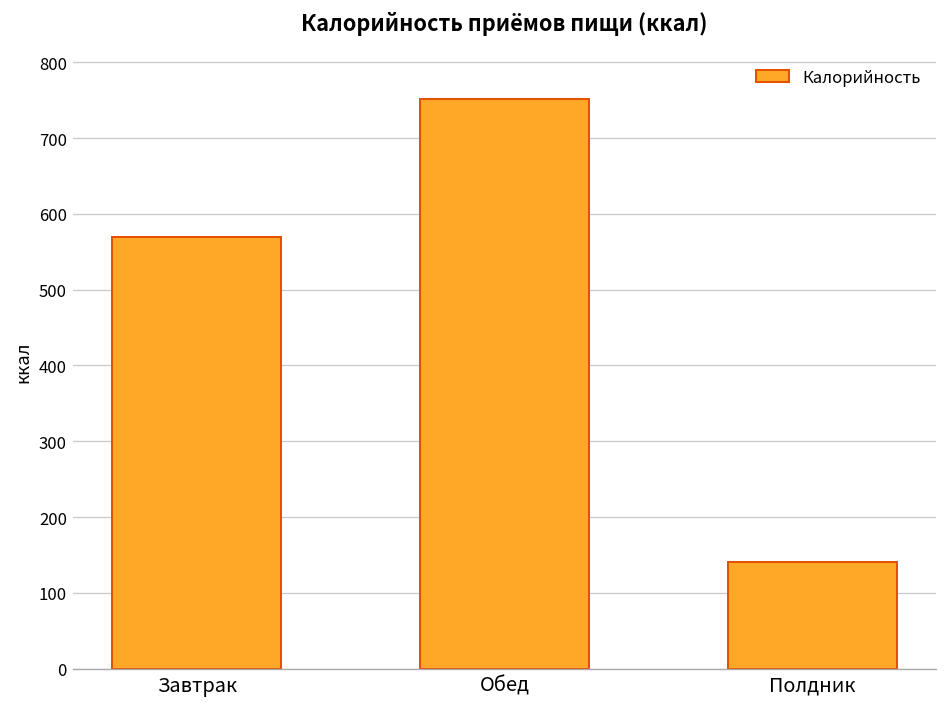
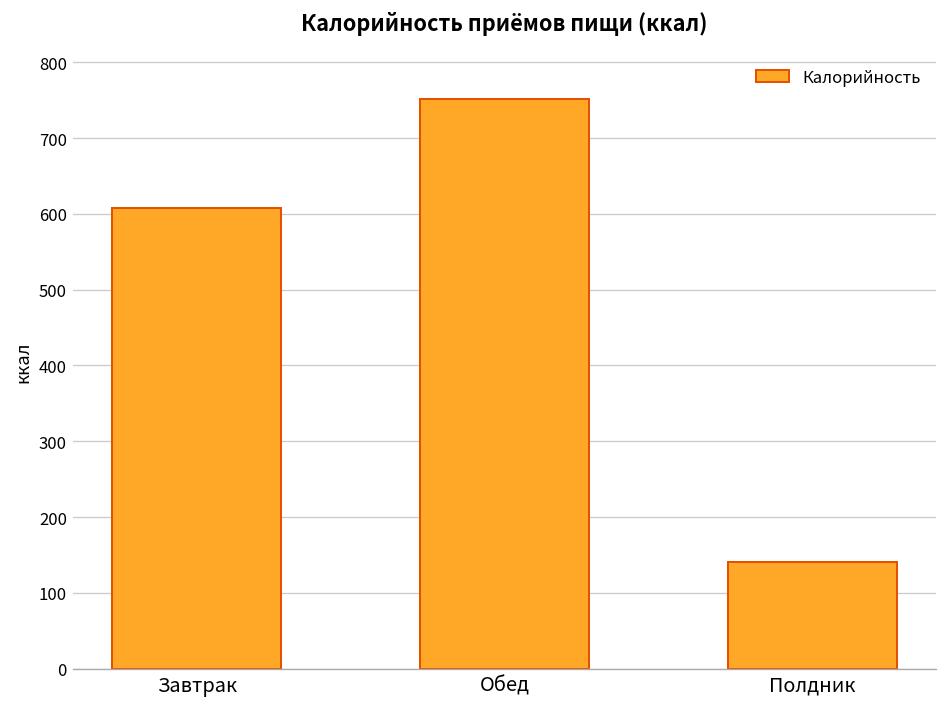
  {
-   "Завтрак": 570,
+   "Завтрак": 610,
    "Обед": 750,
    "Полдник": 140
  }
